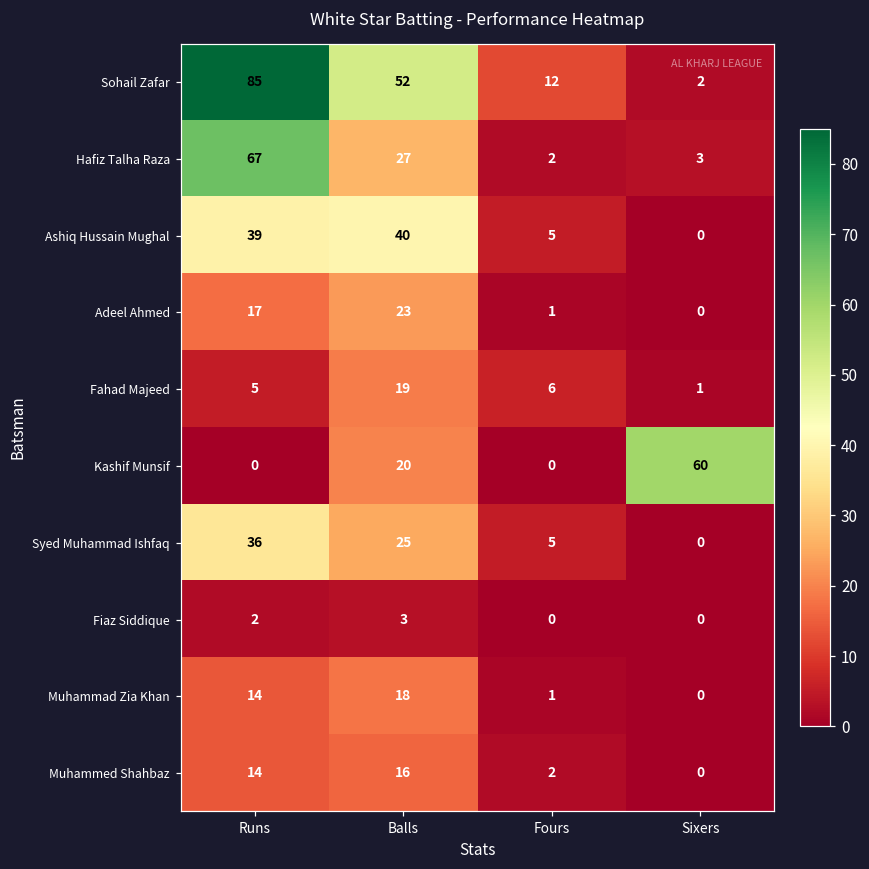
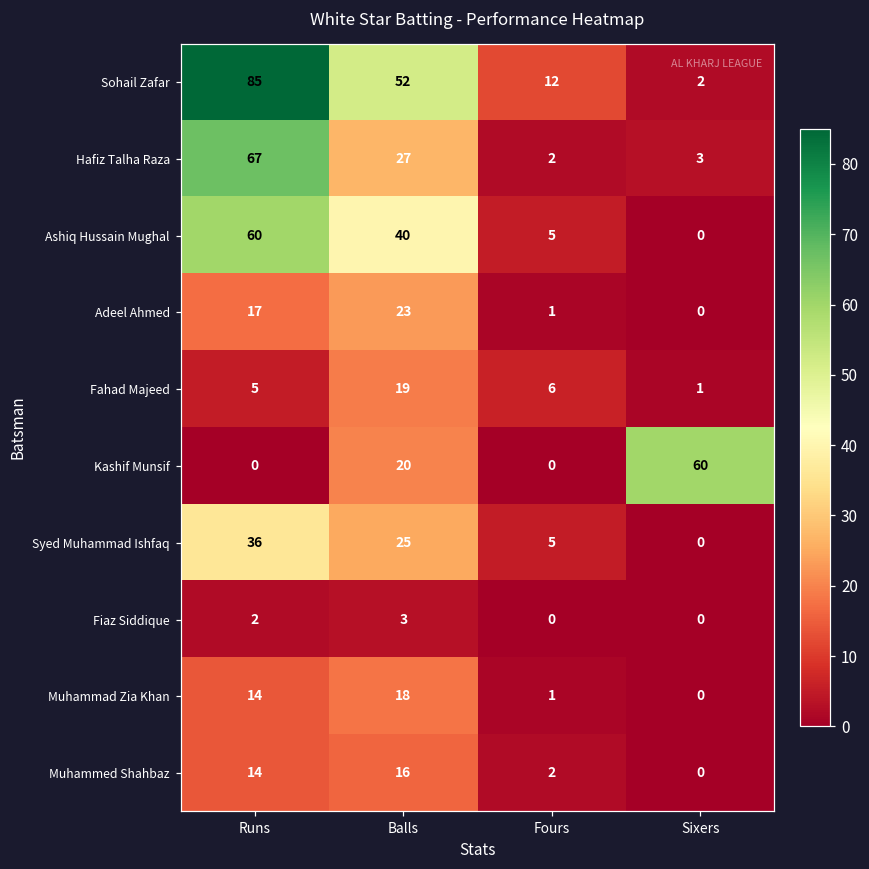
  {
    "Sohail Zafar": {
      "Runs": 85,
      "Balls": 52,
      "Fours": 12
    },
    "Hafiz Talha Raza": {
      "Runs": 67,
      "Balls": 27,
      "Fours": 2,
      "Sixers": 3
    },
    "Ashiq Hussain Mughal": {
-     "Runs": 39,
+     "Runs": 60,
      "Balls": 40,
      "Fours": 5,
      "Sixers": 0
    },
    "Adeel Ahmed": {
      "Runs": 17,
      "Balls": 23,
      "Fours": 1,
      "Sixers": 0
    },
    "Fahad Majeed": {
      "Runs": 5,
      "Balls": 19,
      "Fours": 6,
      "Sixers": 1
    },
    "Kashif Munsif": {
      "Runs": 0,
      "Balls": 20,
      "Fours": 0,
      "Sixers": 60
    },
    "Syed Muhammad Ishfaq": {
      "Runs": 36,
      "Balls": 25,
      "Fours": 5,
      "Sixers": 0
    },
    "Fiaz Siddique": {
      "Runs": 2,
      "Balls": 3,
      "Fours": 0,
      "Sixers": 0
    },
    "Muhammad Zia Khan": {
      "Runs": 14,
      "Balls": 18,
      "Fours": 1,
      "Sixers": 0
    },
    "Muhammed Shahbaz": {
      "Runs": 14,
      "Balls": 16,
      "Fours": 2,
      "Sixers": 0
    }
  }
